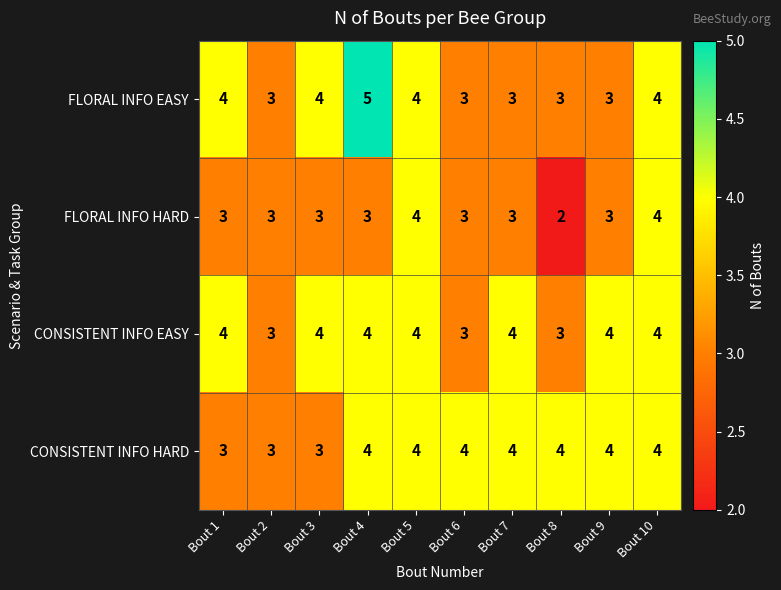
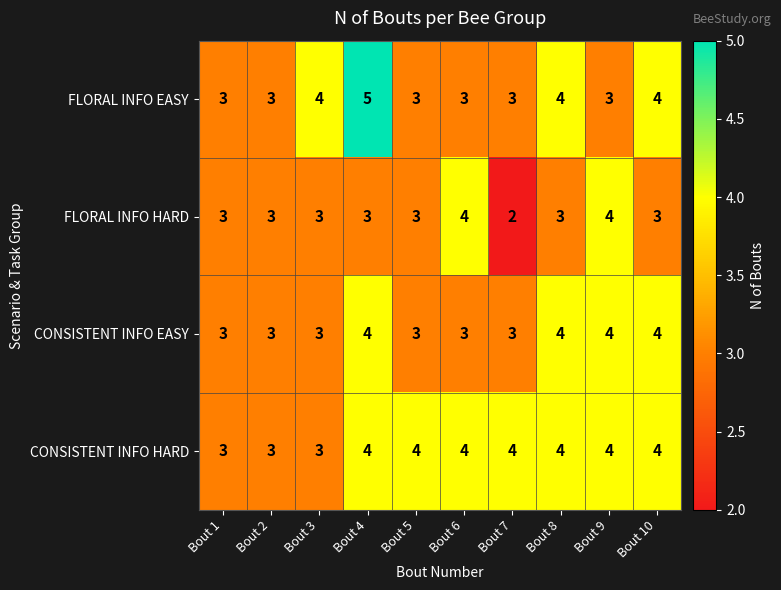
  {
    "FLORAL INFO EASY": {
-     "Bout 1": 4,
+     "Bout 1": 3,
      "Bout 2": 3,
      "Bout 3": 4,
      "Bout 4": 5,
-     "Bout 5": 4,
+     "Bout 5": 3,
      "Bout 6": 3,
      "Bout 7": 3,
-     "Bout 8": 3,
+     "Bout 8": 4,
      "Bout 9": 3,
      "Bout 10": 4
    },
    "FLORAL INFO HARD": {
      "Bout 1": 3,
      "Bout 2": 3,
      "Bout 3": 3,
      "Bout 4": 3,
-     "Bout 5": 4,
-     "Bout 6": 3,
-     "Bout 7": 3,
-     "Bout 8": 2,
-     "Bout 9": 3,
-     "Bout 10": 4
+     "Bout 5": 3,
+     "Bout 6": 4,
+     "Bout 7": 2,
+     "Bout 8": 3,
+     "Bout 9": 4,
+     "Bout 10": 3
    },
    "CONSISTENT INFO EASY": {
-     "Bout 1": 4,
+     "Bout 1": 3,
      "Bout 2": 3,
-     "Bout 3": 4,
+     "Bout 3": 3,
      "Bout 4": 4,
-     "Bout 5": 4,
+     "Bout 5": 3,
      "Bout 6": 3,
-     "Bout 7": 4,
-     "Bout 8": 3,
+     "Bout 7": 3,
+     "Bout 8": 4,
      "Bout 9": 4,
      "Bout 10": 4
    },
    "CONSISTENT INFO HARD": {
      "Bout 1": 3,
      "Bout 2": 3,
      "Bout 3": 3,
      "Bout 4": 4,
      "Bout 5": 4,
      "Bout 6": 4,
      "Bout 7": 4,
      "Bout 8": 4,
      "Bout 9": 4,
      "Bout 10": 4
    }
  }
